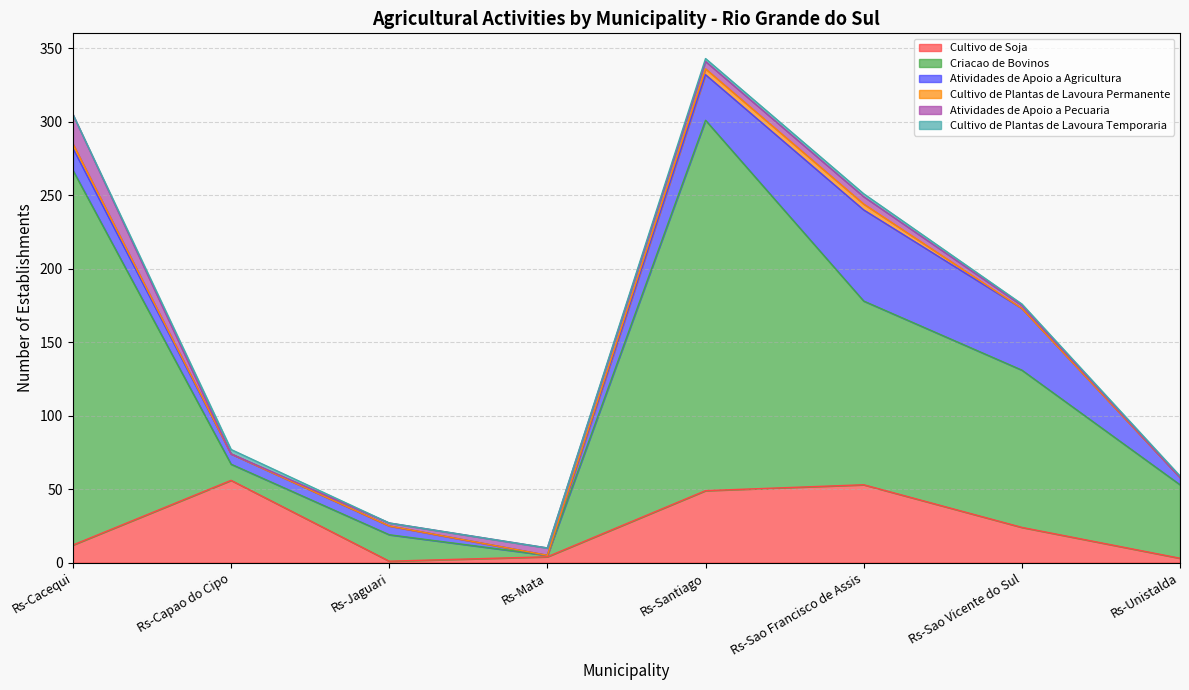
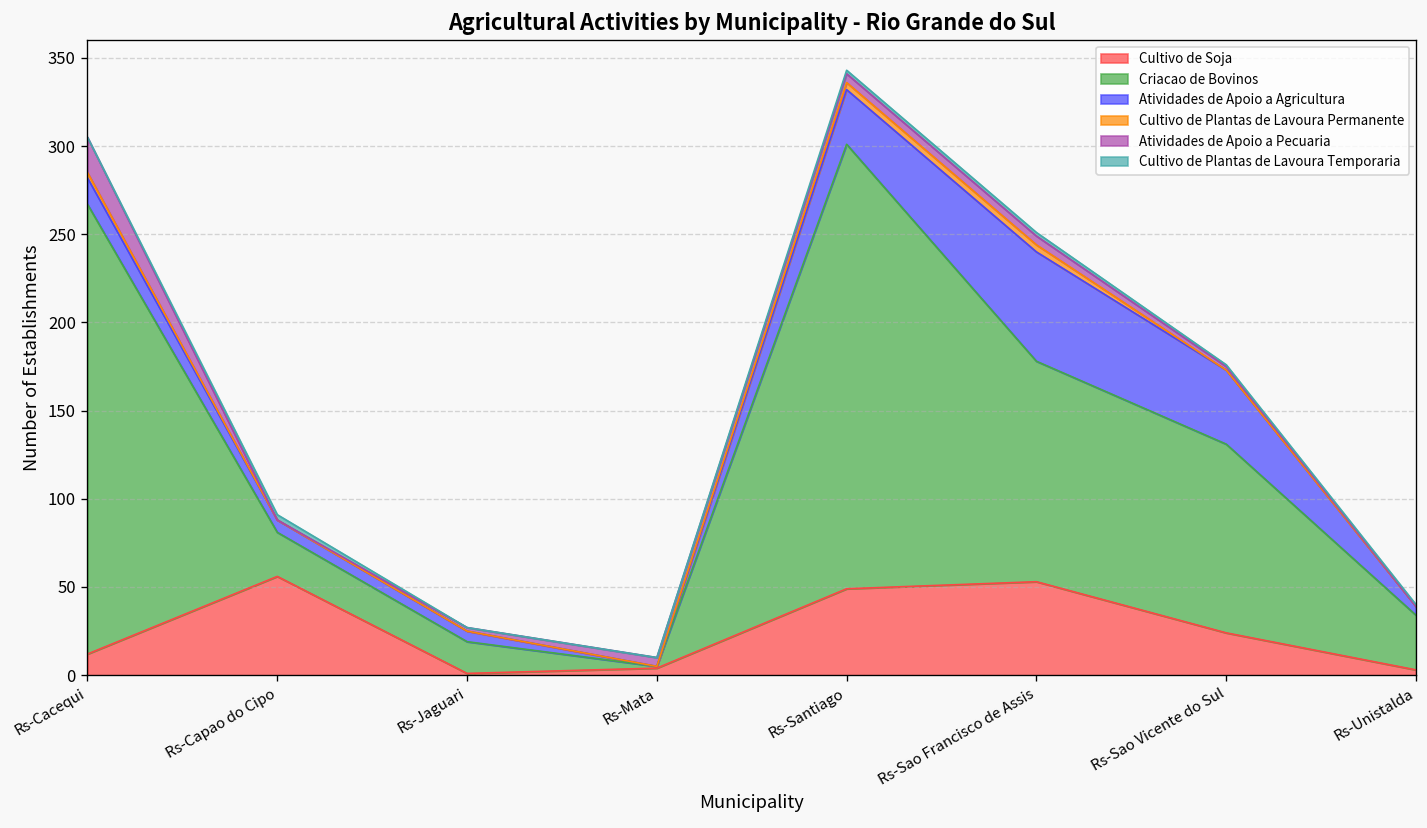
  {
    "Criacao de Bovinos": {
      "Rs-Cacequi": 255,
-     "Rs-Capao do Cipo": 11,
+     "Rs-Capao do Cipo": 25,
      "Rs-Jaguari": 18,
      "Rs-Santiago": 252,
      "Rs-Sao Francisco de Assis": 125,
      "Rs-Sao Vicente do Sul": 107,
-     "Rs-Unistalda": 50
+     "Rs-Unistalda": 31
    },
    "Atividades de Apoio a Agricultura": {
      "Rs-Cacequi": 15,
      "Rs-Santiago": 31,
      "Rs-Sao Francisco de Assis": 62
    },
    "Cultivo de Plantas de Lavoura Permanente": {
      "Rs-Cacequi": 3,
      "Rs-Santiago": 4,
      "Rs-Sao Francisco de Assis": 4
    },
    "Atividades de Apoio a Pecuaria": {
      "Rs-Santiago": 5,
      "Rs-Sao Francisco de Assis": 5
    },
    "Cultivo de Plantas de Lavoura Temporaria": {
      "Rs-Capao do Cipo": 3,
      "Rs-Santiago": 2,
      "Rs-Sao Francisco de Assis": 2
    }
  }
